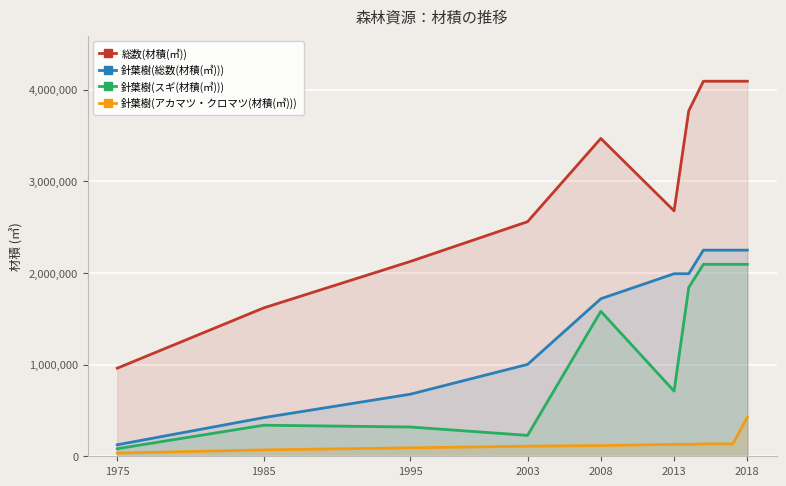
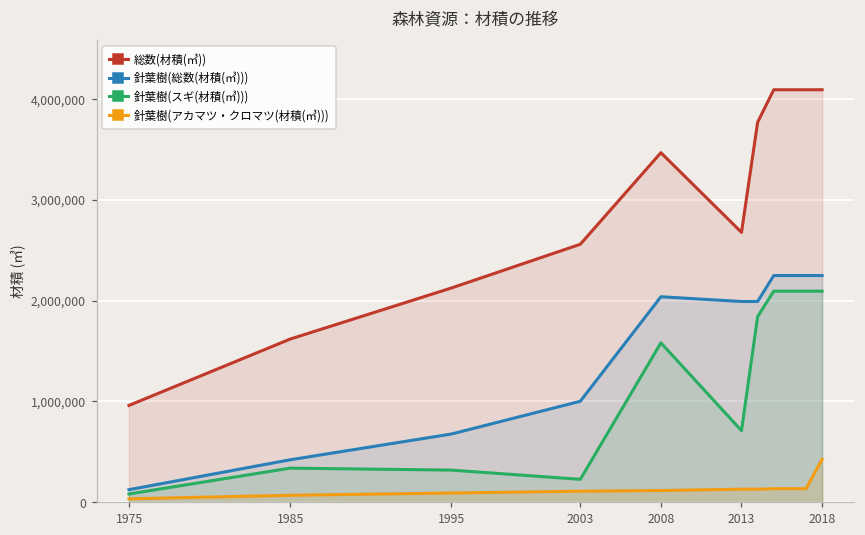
  {
    "総数(材積(㎥))": {
      "1975": "1,000,000",
      "1985": "1,600,000",
      "1995": "2,100,000",
      "2003": "2,600,000",
      "2008": "3,500,000",
      "2013": "2,700,000",
      "2018": "4,100,000"
    },
    "針葉樹(総数(材積(㎥)))": {
      "1975": "100,000",
      "1985": "400,000",
      "1995": "700,000",
      "2003": "1,000,000",
-     "2008": "1,700,000",
+     "2008": "2,000,000",
      "2013": "2,000,000",
      "2018": "2,200,000"
    },
    "針葉樹(スギ(材積(㎥)))": {
      "1975": "100,000",
      "1985": "300,000",
      "1995": "300,000",
      "2003": "200,000",
      "2008": "1,600,000",
      "2013": "700,000",
      "2018": "2,100,000"
    },
    "針葉樹(アカマツ・クロマツ(材積(㎥)))": {
      "1975": "0",
      "1985": "100,000",
      "1995": "100,000",
      "2003": "100,000",
      "2008": "100,000",
      "2013": "100,000",
      "2018": "400,000"
    }
  }
